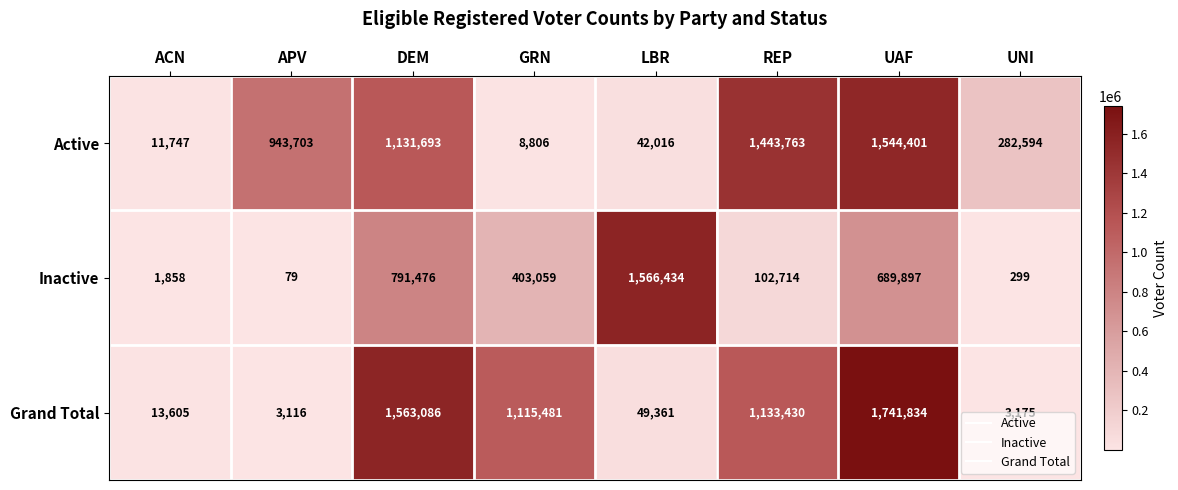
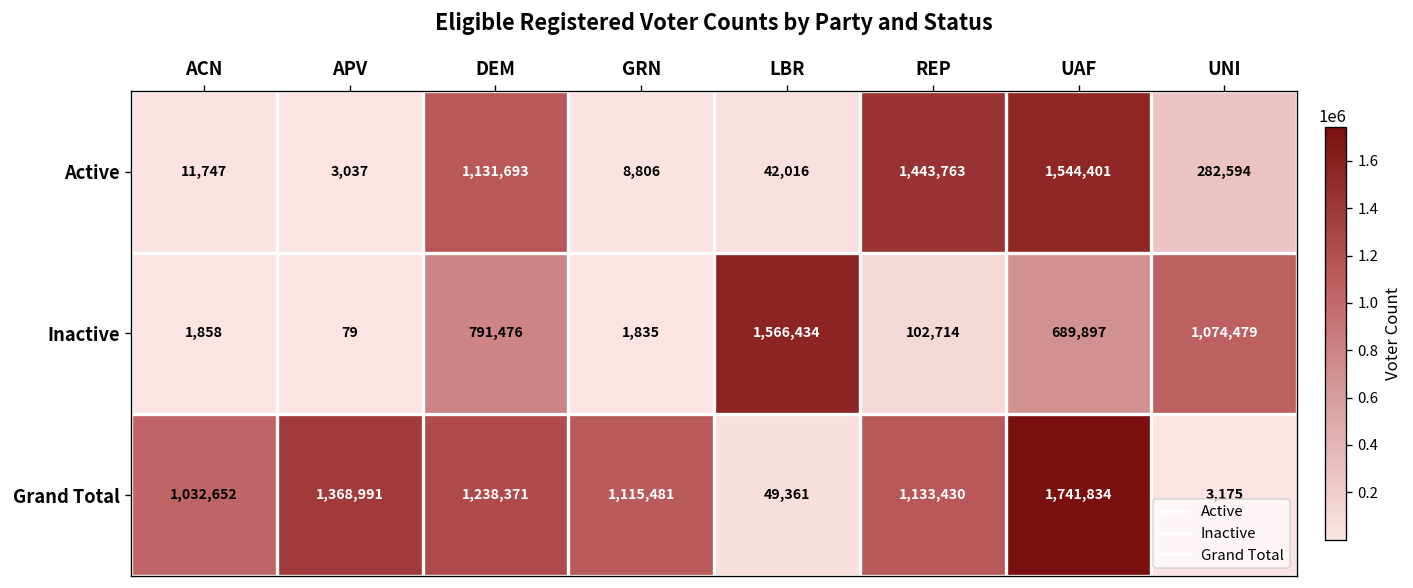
  {
    "Active": {
      "ACN": "11,747",
-     "APV": "943,703",
+     "APV": "3,037",
      "DEM": "1,131,693",
      "GRN": "8,806",
      "LBR": "42,016",
      "REP": "1,443,763",
      "UAF": "1,544,401",
      "UNI": "282,594"
    },
    "Inactive": {
      "ACN": "1,858",
      "APV": "79",
      "DEM": "791,476",
-     "GRN": "403,059",
+     "GRN": "1,835",
      "LBR": "1,566,434",
      "REP": "102,714",
      "UAF": "689,897",
-     "UNI": "299"
+     "UNI": "1,074,479"
    },
    "Grand Total": {
-     "ACN": "13,605",
-     "APV": "3,116",
-     "DEM": "1,563,086",
+     "ACN": "1,032,652",
+     "APV": "1,368,991",
+     "DEM": "1,238,371",
      "GRN": "1,115,481",
      "LBR": "49,361",
      "REP": "1,133,430",
      "UAF": "1,741,834"
    }
  }
